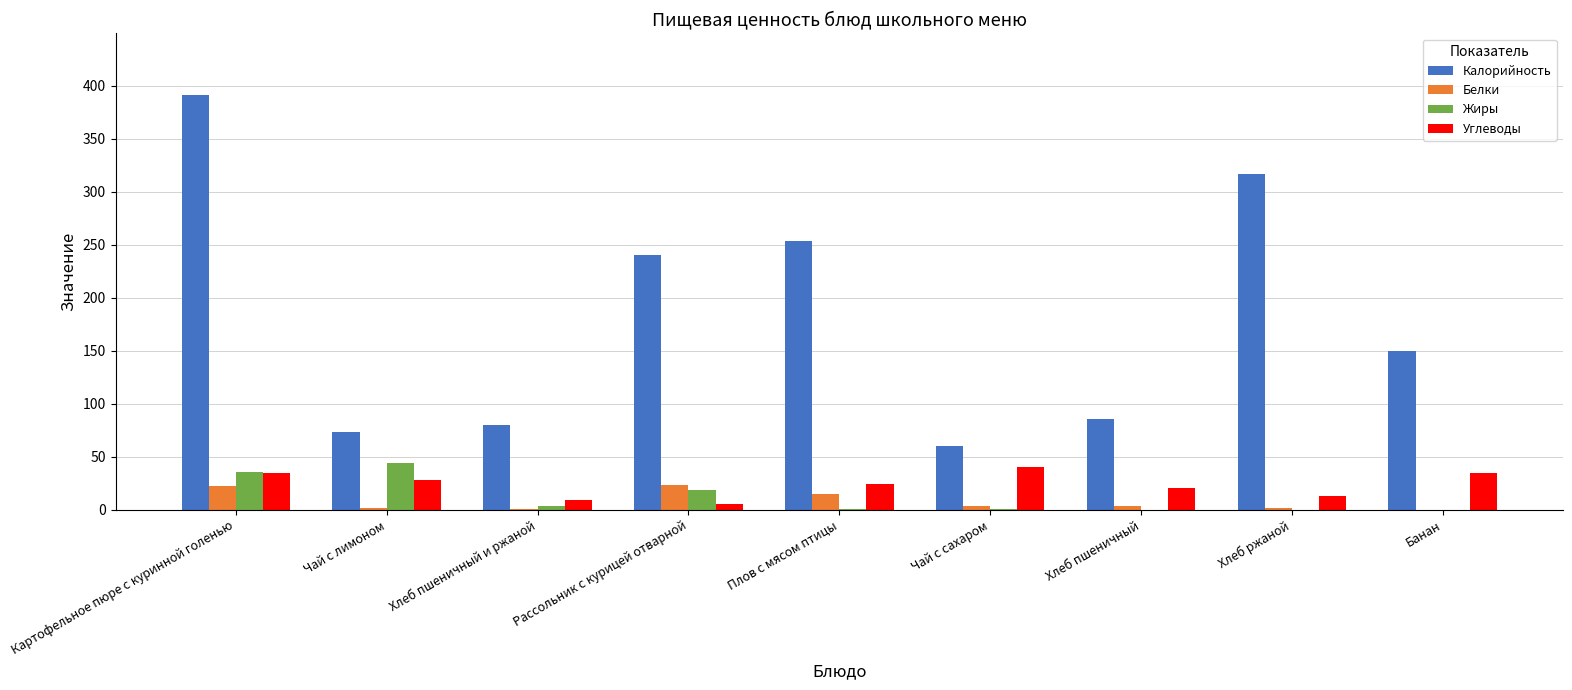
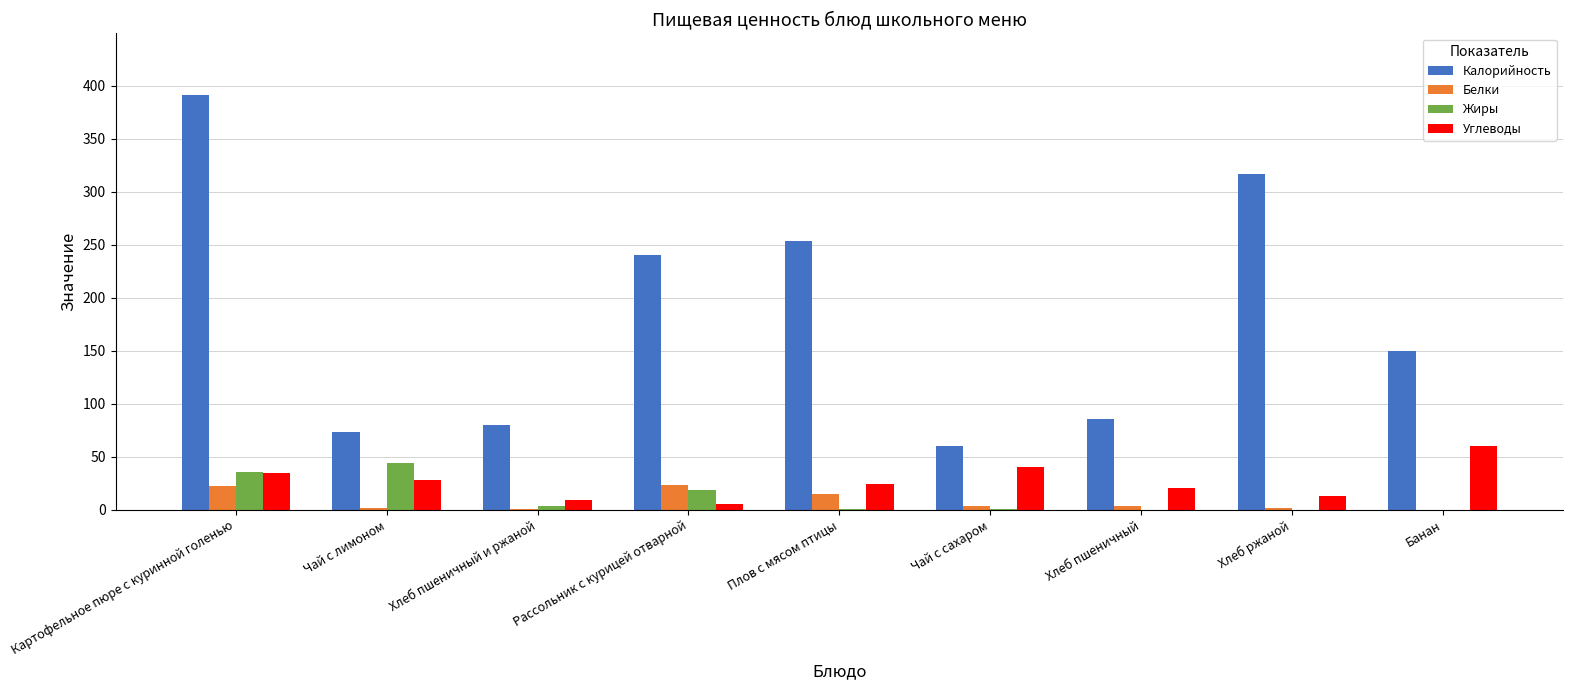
  {
    "Калорийность": {
      "Картофельное пюре с куринной голенью": 391,
      "Чай с лимоном": 73,
      "Хлеб пшеничный и ржаной": 80,
      "Рассольник с курицей отварной": 240,
      "Плов с мясом птицы": 254,
      "Чай с сахаром": 60,
      "Хлеб пшеничный": 86,
      "Хлеб ржаной": 317,
      "Банан": 150
    },
    "Белки": {
      "Картофельное пюре с куринной голенью": 22,
      "Рассольник с курицей отварной": 23,
      "Плов с мясом птицы": 15,
      "Чай с сахаром": 4,
      "Хлеб пшеничный": 4,
      "Банан": 0
    },
    "Жиры": {
      "Картофельное пюре с куринной голенью": 36,
      "Чай с лимоном": 44,
      "Хлеб пшеничный и ржаной": 4,
      "Рассольник с курицей отварной": 19,
      "Хлеб пшеничный": 0,
      "Хлеб ржаной": 0,
      "Банан": 0
    },
    "Углеводы": {
      "Картофельное пюре с куринной голенью": 35,
      "Чай с лимоном": 28,
      "Хлеб пшеничный и ржаной": 9,
      "Рассольник с курицей отварной": 5,
      "Плов с мясом птицы": 24,
      "Чай с сахаром": 40,
      "Хлеб пшеничный": 21,
      "Хлеб ржаной": 13,
-     "Банан": 35
+     "Банан": 60
    }
  }
